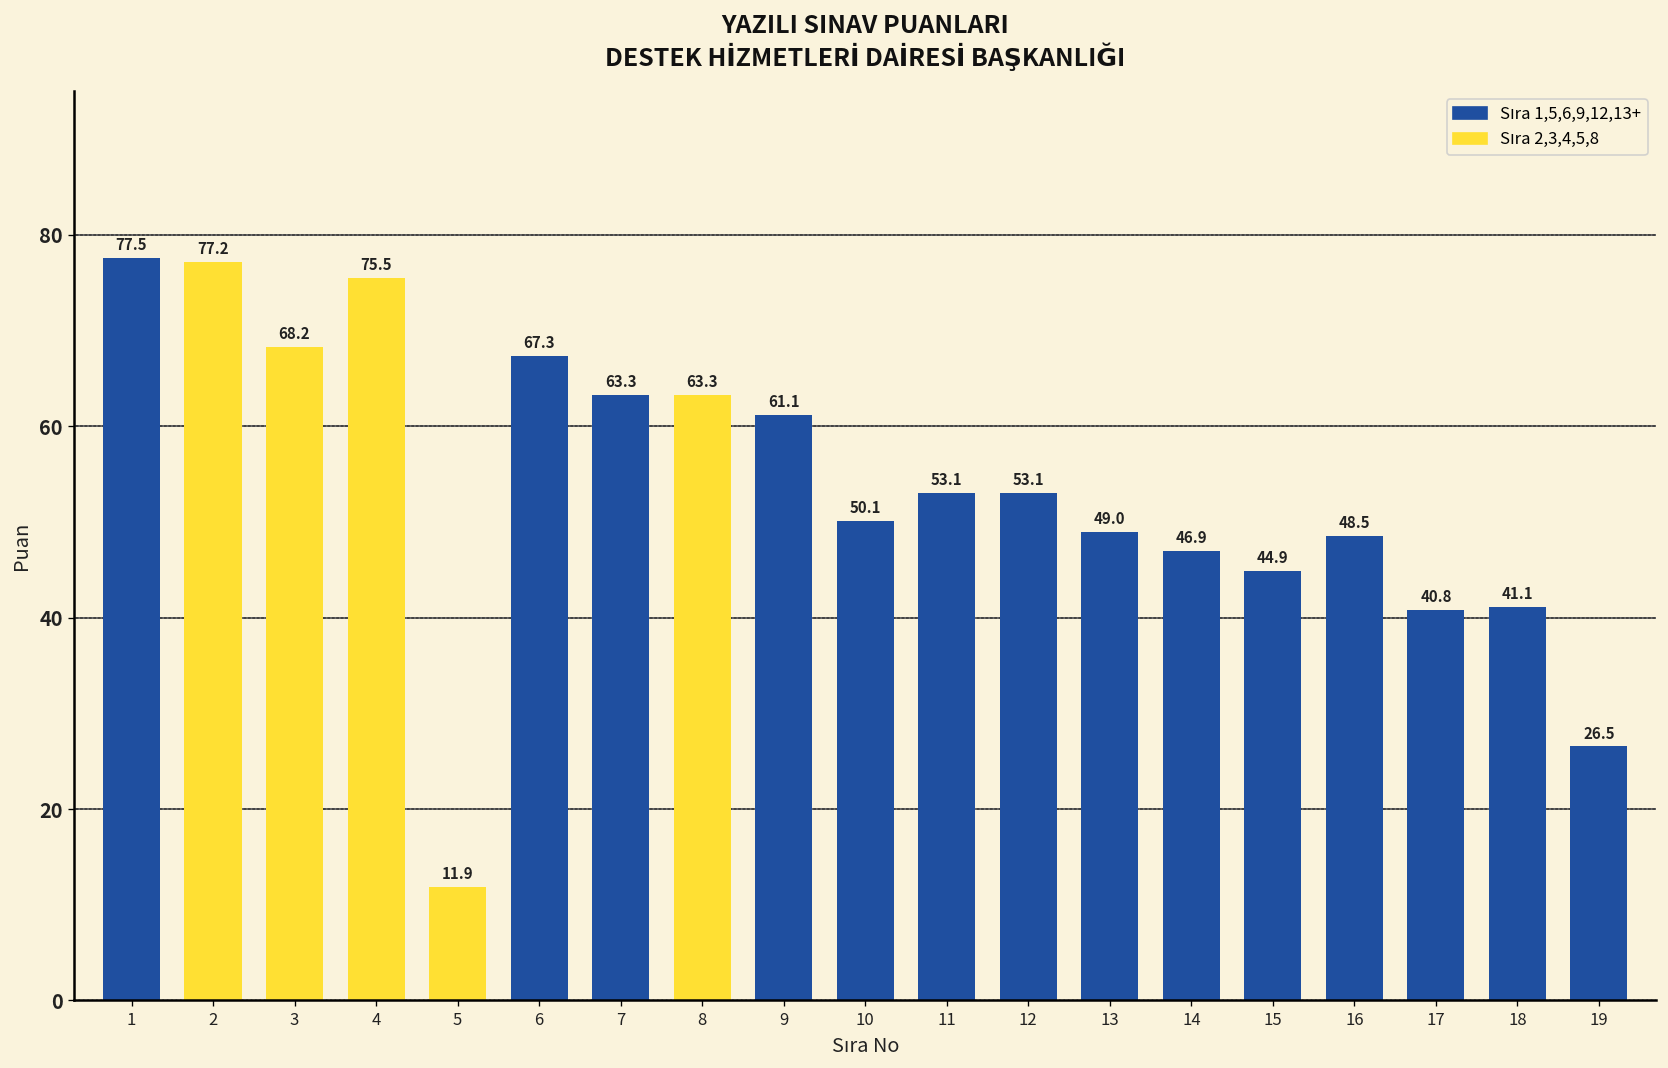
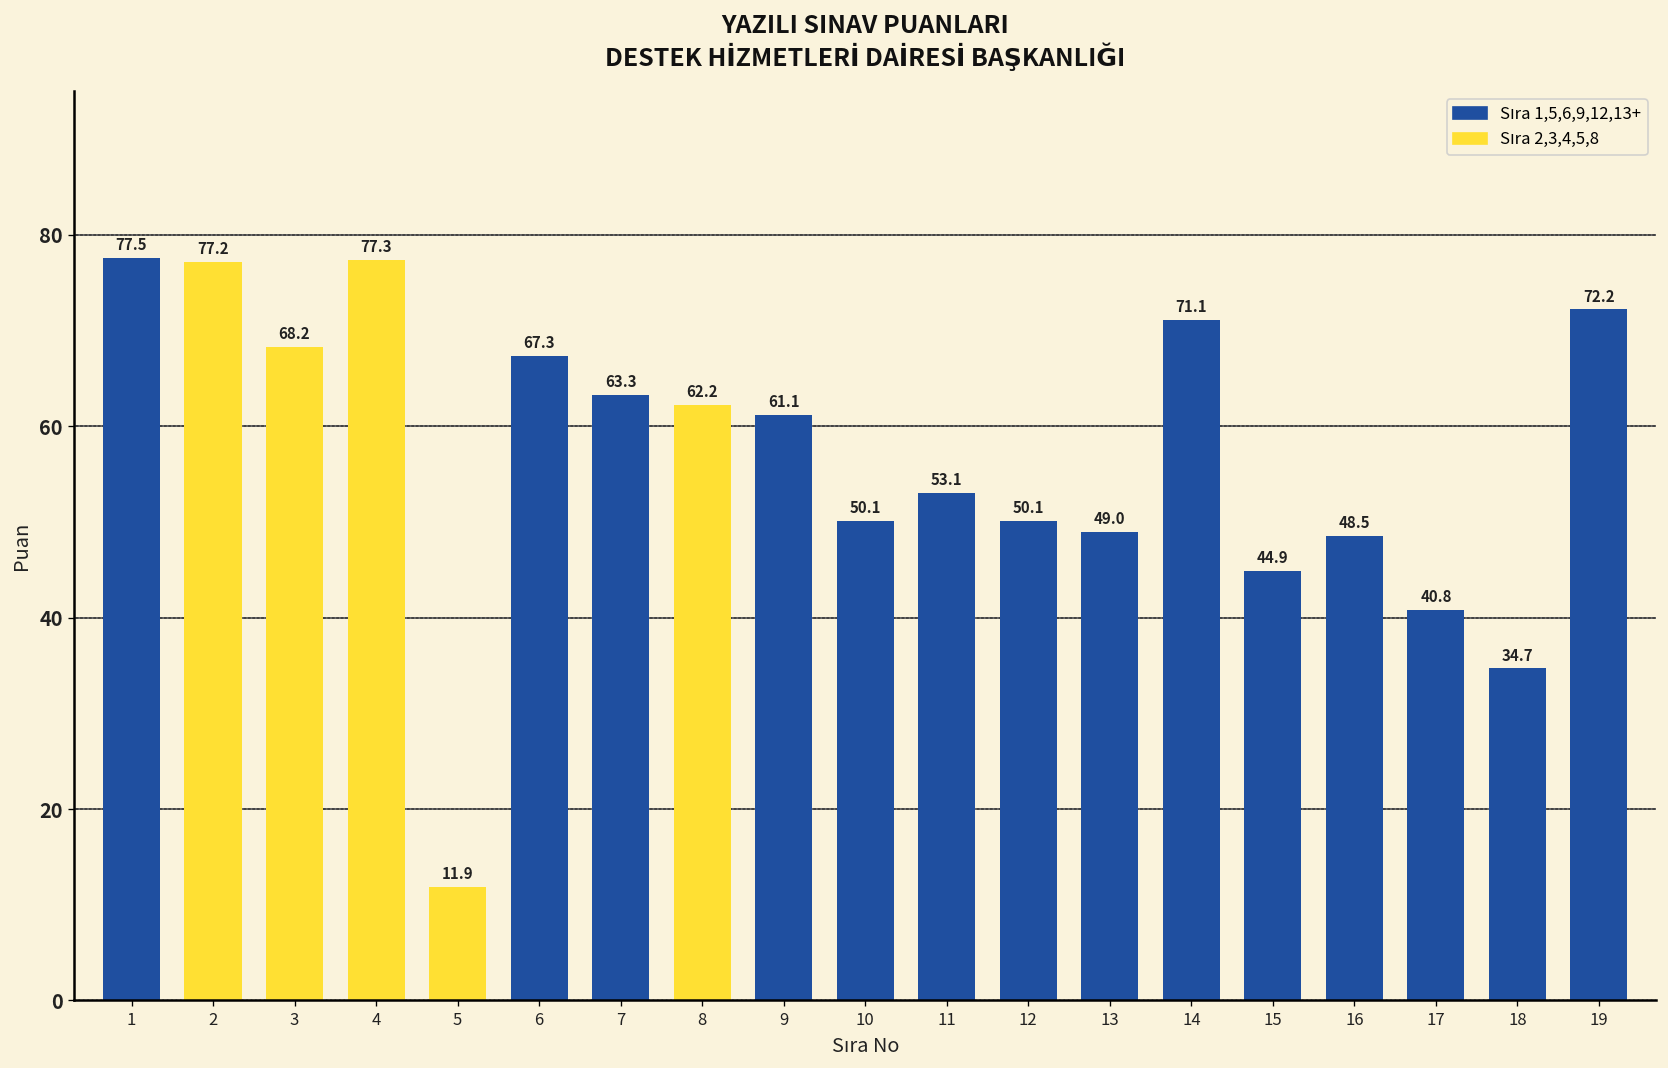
  {
    "1": 77.5,
    "2": 77.2,
    "3": 68.2,
-   "4": 75.5,
+   "4": 77.3,
    "5": 11.9,
    "6": 67.3,
    "7": 63.3,
-   "8": 63.3,
+   "8": 62.2,
    "9": 61.1,
    "10": 50.1,
    "11": 53.1,
-   "12": 53.1,
+   "12": 50.1,
    "13": 49.0,
-   "14": 46.9,
+   "14": 71.1,
    "15": 44.9,
    "16": 48.5,
    "17": 40.8,
-   "18": 41.1,
-   "19": 26.5
+   "18": 34.7,
+   "19": 72.2
  }
